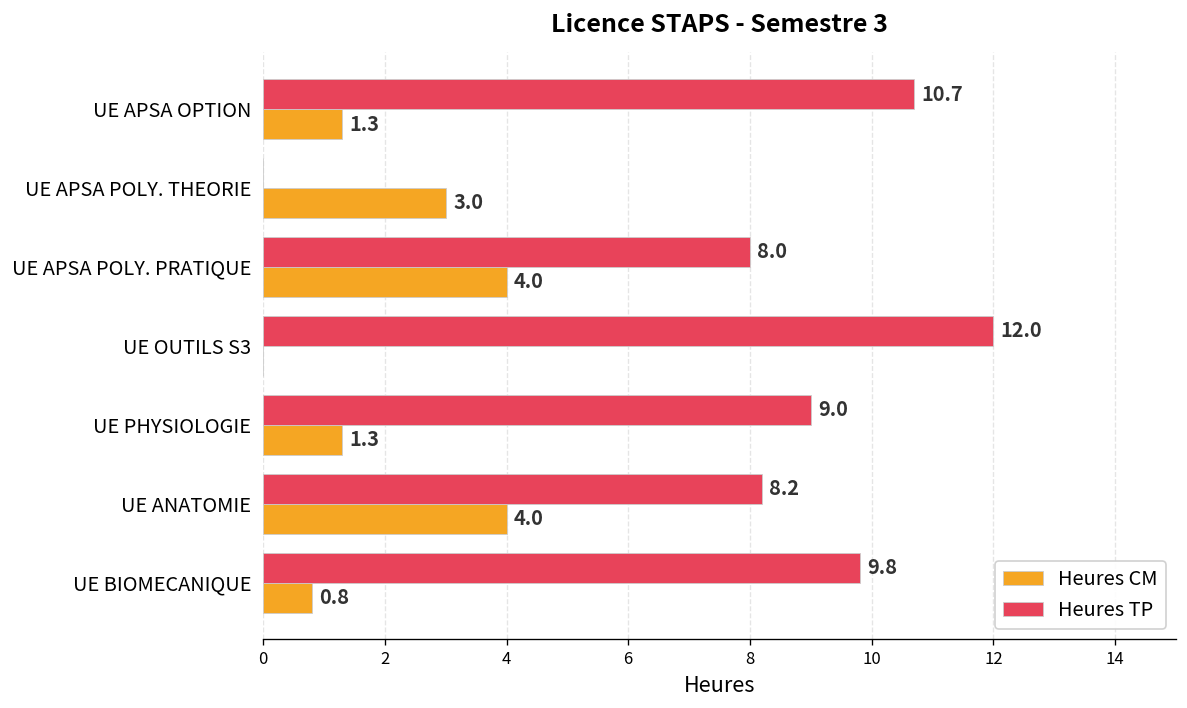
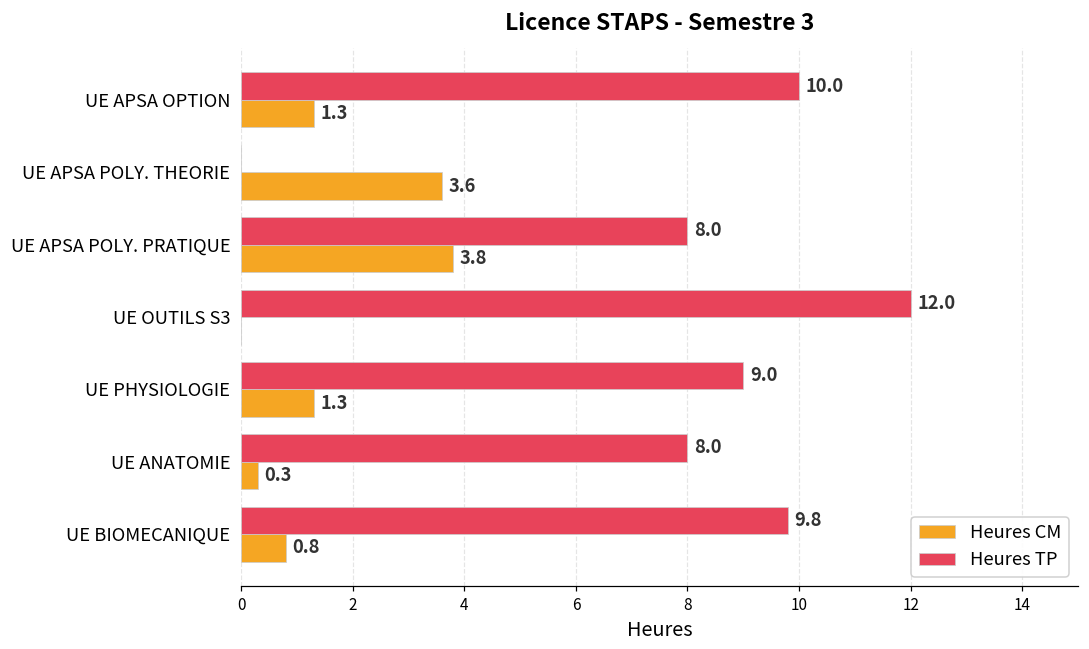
  {
    "Heures CM": {
      "UE APSA OPTION": 1.3,
-     "UE APSA POLY. THEORIE": 3.0,
-     "UE APSA POLY. PRATIQUE": 4.0,
+     "UE APSA POLY. THEORIE": 3.6,
+     "UE APSA POLY. PRATIQUE": 3.8,
      "UE PHYSIOLOGIE": 1.3,
-     "UE ANATOMIE": 4.0,
+     "UE ANATOMIE": 0.3,
      "UE BIOMECANIQUE": 0.8
    },
    "Heures TP": {
-     "UE APSA OPTION": 10.7,
+     "UE APSA OPTION": 10.0,
      "UE APSA POLY. PRATIQUE": 8.0,
      "UE OUTILS S3": 12.0,
      "UE PHYSIOLOGIE": 9.0,
-     "UE ANATOMIE": 8.2,
+     "UE ANATOMIE": 8.0,
      "UE BIOMECANIQUE": 9.8
    }
  }
